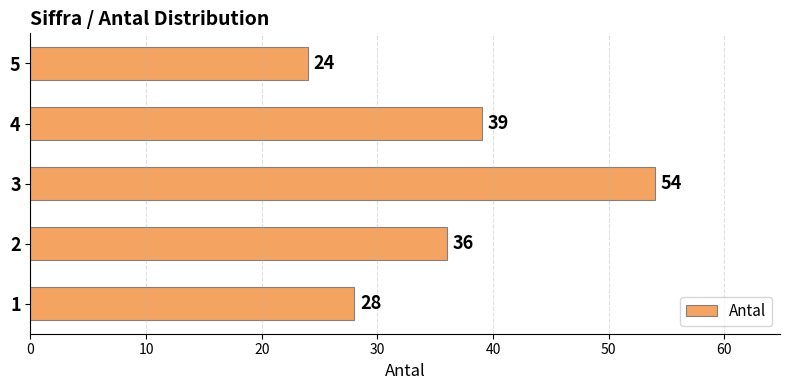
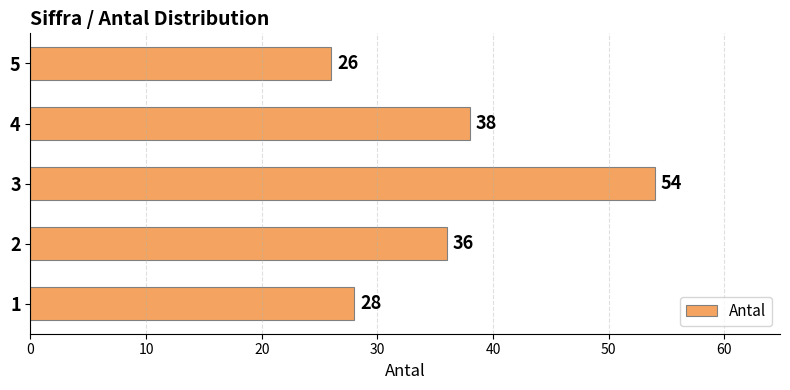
  {
-   "5": 24,
-   "4": 39,
+   "5": 26,
+   "4": 38,
    "3": 54,
    "2": 36,
    "1": 28
  }
